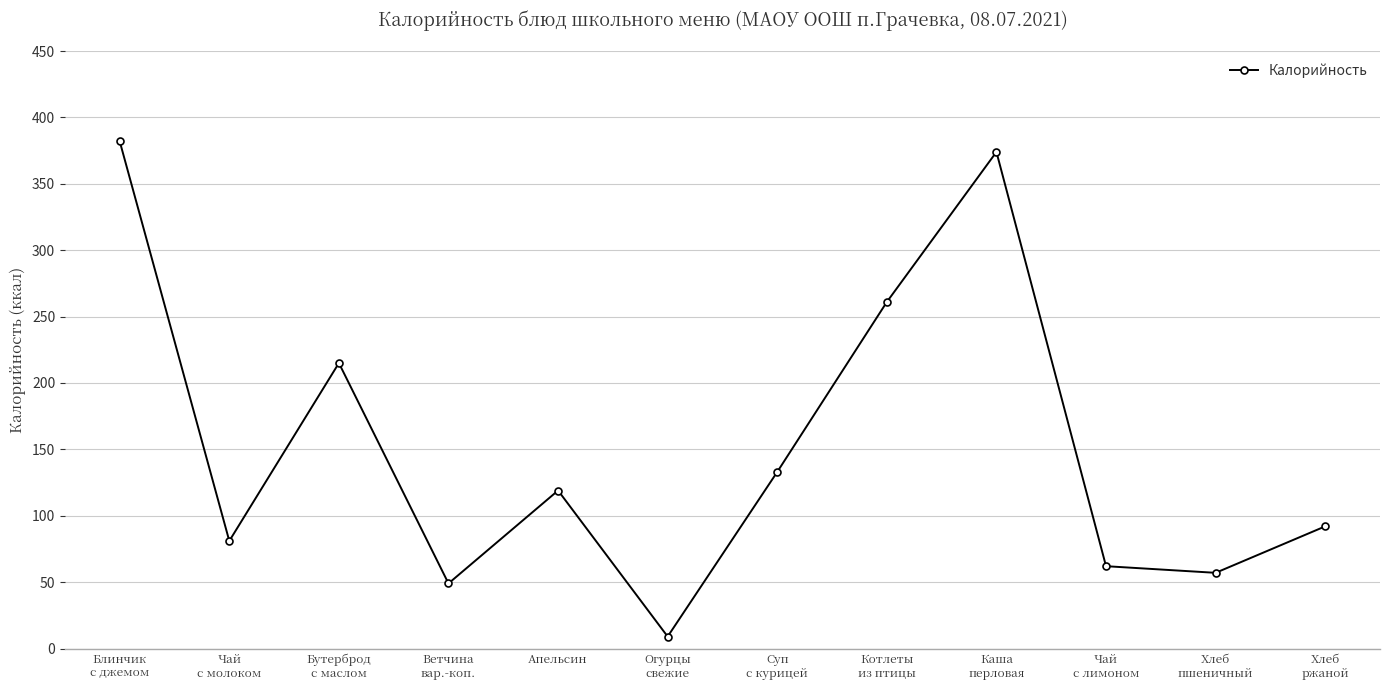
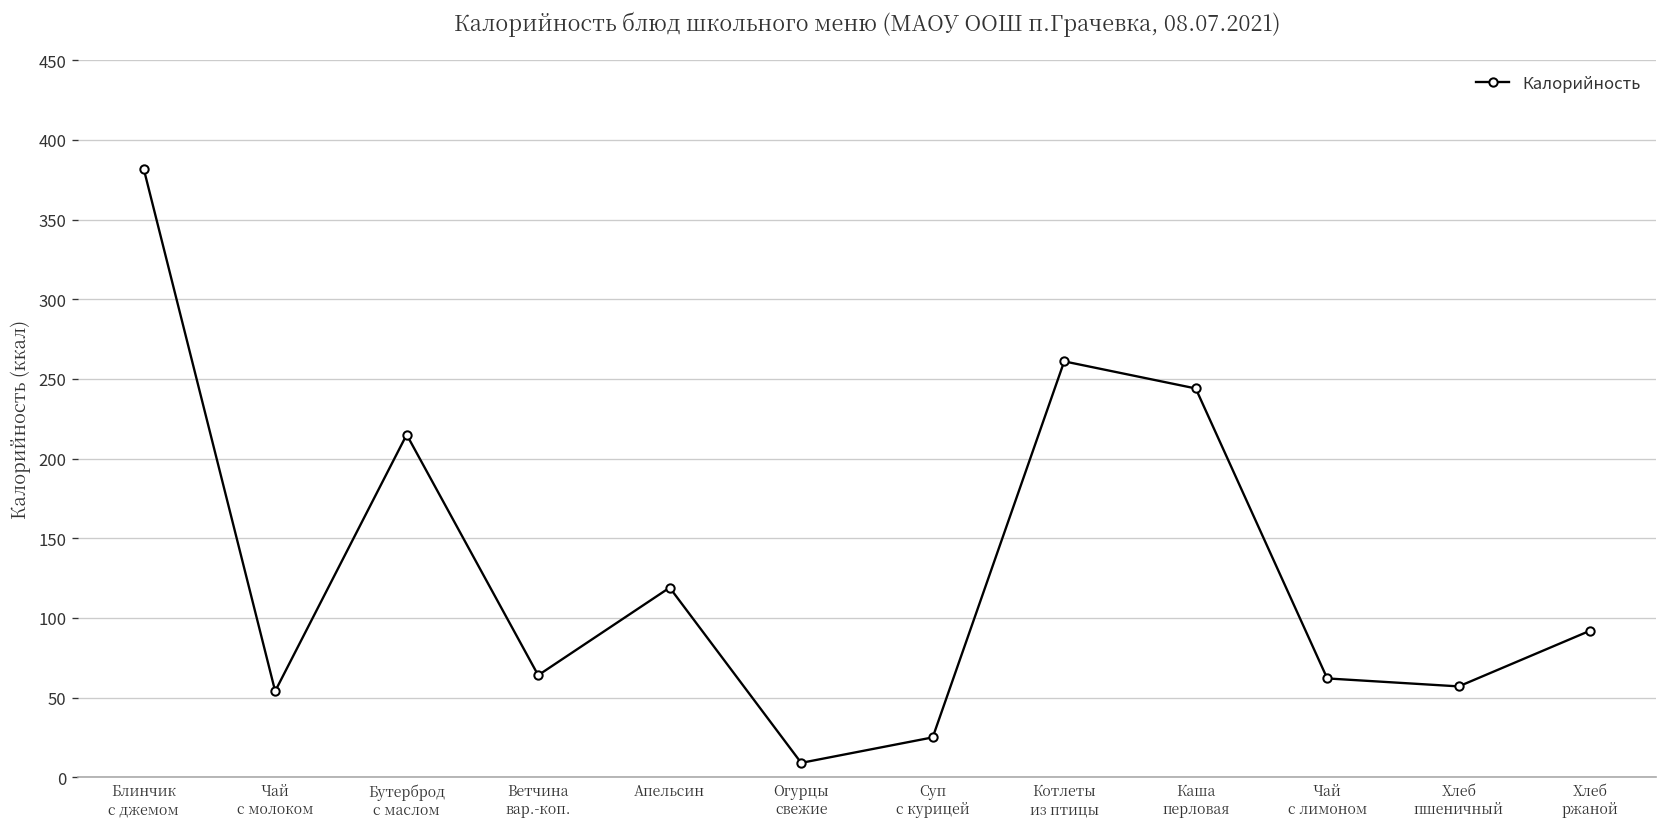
  {
    "Блинчик с джемом": 382,
-   "Чай с молоком": 81,
+   "Чай с молоком": 54,
    "Бутерброд с маслом": 215,
-   "Ветчина вар.-коп.": 49,
+   "Ветчина вар.-коп.": 64,
    "Апельсин": 119,
    "Огурцы свежие": 9,
-   "Суп с курицей": 133,
+   "Суп с курицей": 25,
    "Котлеты из птицы": 261,
-   "Каша перловая": 374,
+   "Каша перловая": 244,
    "Чай с лимоном": 62,
    "Хлеб пшеничный": 57,
    "Хлеб ржаной": 92
  }
